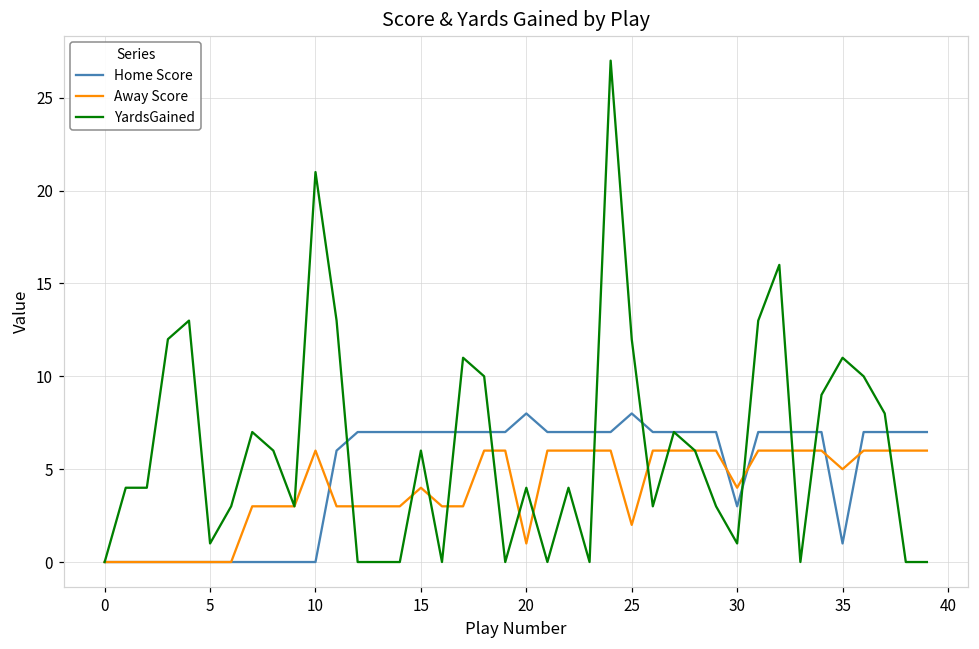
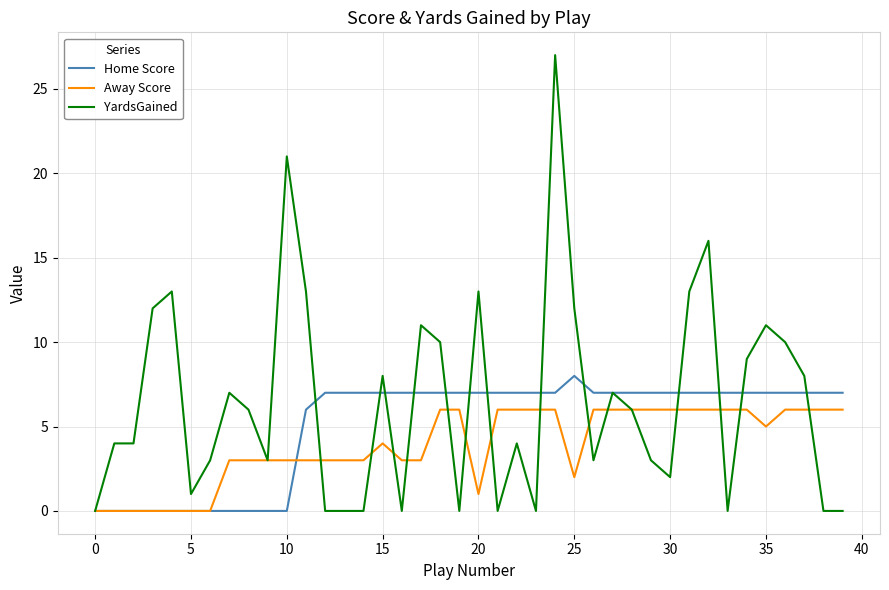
  {
    "Home Score": {
      "10": 0,
      "15": 7,
-     "20": 8,
+     "20": 7,
      "25": 8,
-     "30": 3,
-     "35": 1
+     "30": 7,
+     "35": 7
    },
    "Away Score": {
-     "10": 6,
+     "10": 3,
      "15": 4,
      "20": 1,
      "25": 2,
-     "30": 4,
+     "30": 6,
      "35": 5
    },
    "YardsGained": {
      "5": 1,
      "10": 21,
-     "15": 6,
-     "20": 4,
+     "15": 8,
+     "20": 13,
      "25": 12,
-     "30": 1,
+     "30": 2,
      "35": 11
    }
  }
